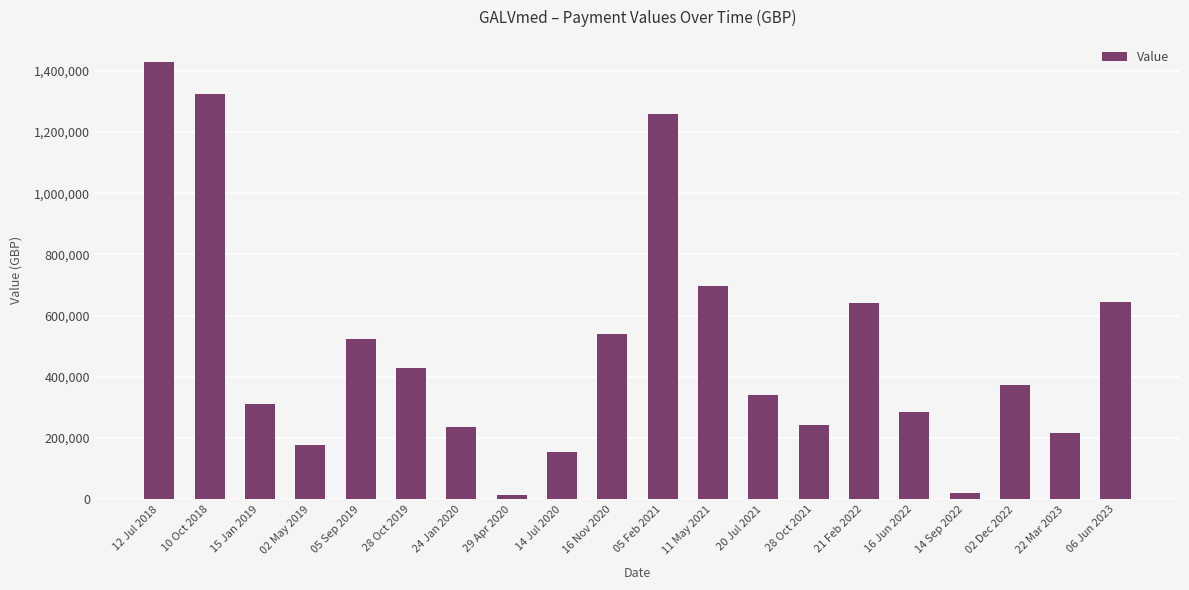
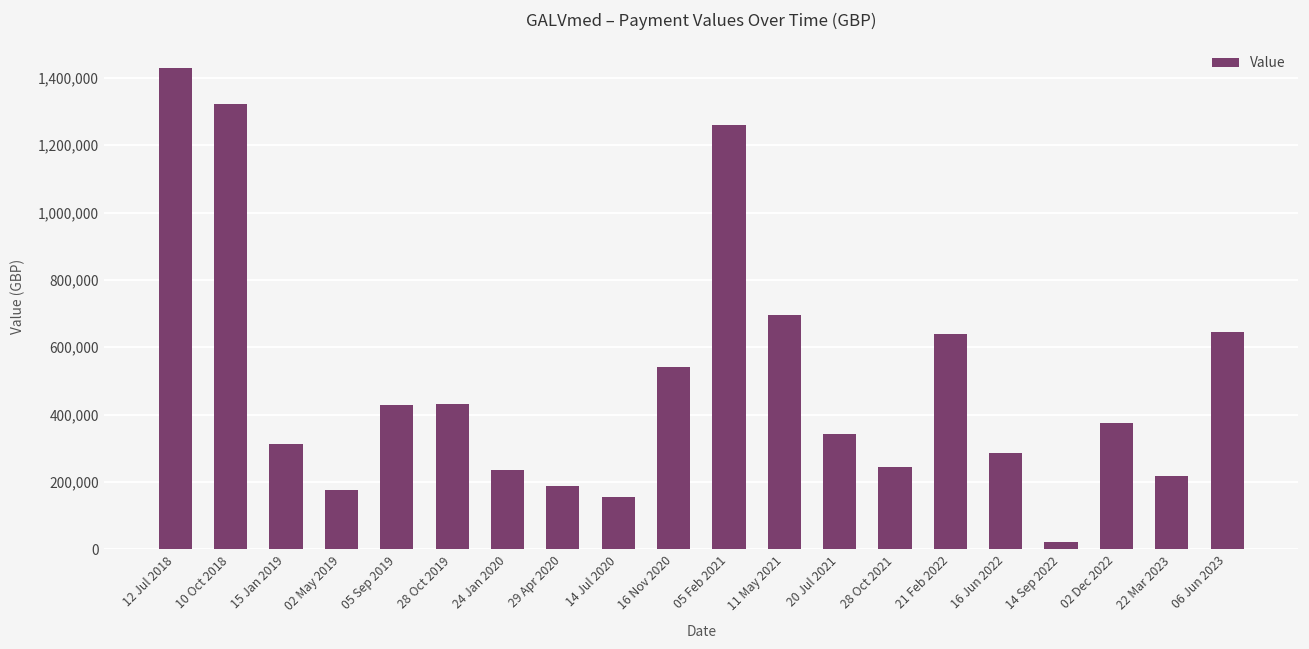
  {
    "12 Jul 2018": "1,430,000",
    "10 Oct 2018": "1,320,000",
    "15 Jan 2019": "310,000",
    "02 May 2019": "180,000",
-   "05 Sep 2019": "520,000",
+   "05 Sep 2019": "430,000",
    "28 Oct 2019": "430,000",
    "24 Jan 2020": "240,000",
-   "29 Apr 2020": "10,000",
+   "29 Apr 2020": "190,000",
    "14 Jul 2020": "150,000",
    "16 Nov 2020": "540,000",
    "05 Feb 2021": "1,260,000",
    "11 May 2021": "700,000",
    "20 Jul 2021": "340,000",
    "28 Oct 2021": "240,000",
    "21 Feb 2022": "640,000",
    "16 Jun 2022": "290,000",
    "14 Sep 2022": "20,000",
    "02 Dec 2022": "370,000",
    "22 Mar 2023": "220,000",
    "06 Jun 2023": "640,000"
  }
